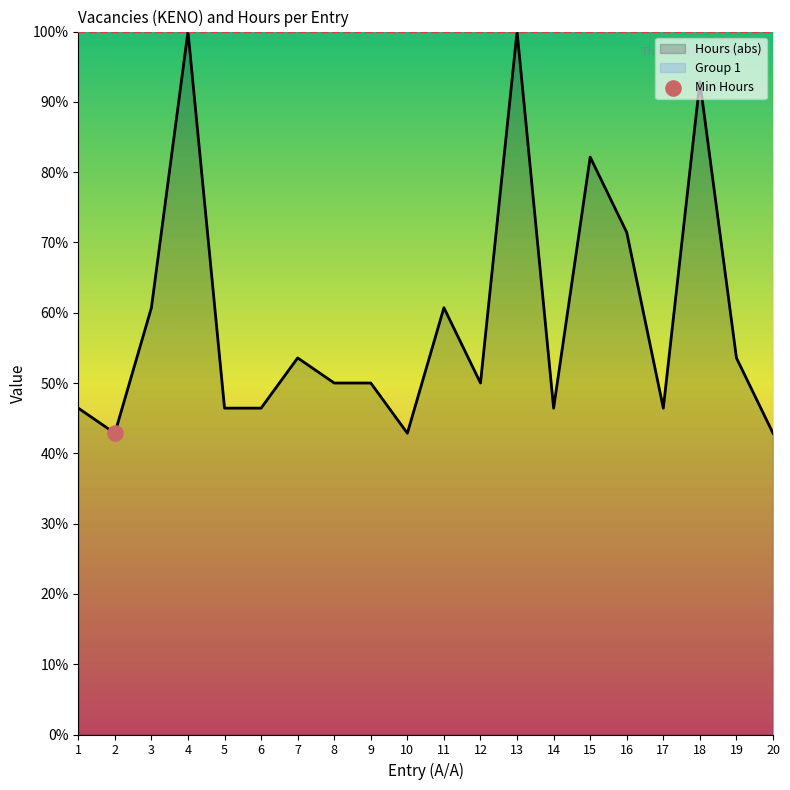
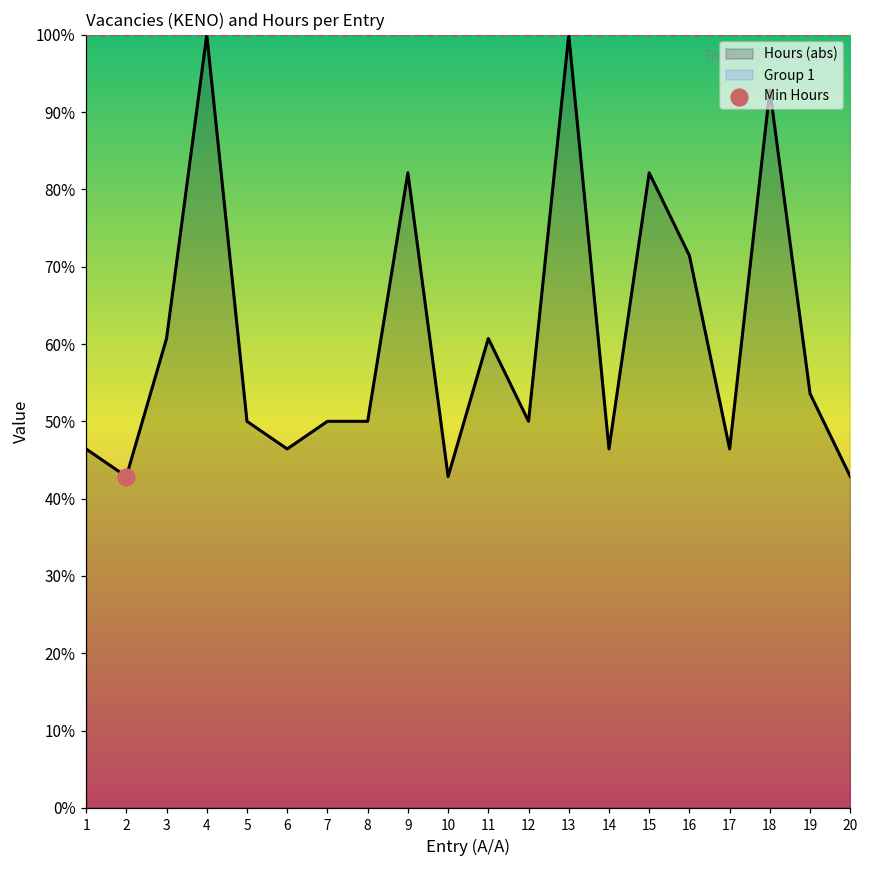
  {
    "Hours (abs)": {
      "1": "46%",
      "3": "61%",
-     "5": "46%",
+     "5": "50%",
      "6": "46%",
-     "7": "54%",
+     "7": "50%",
      "8": "50%",
-     "9": "50%",
+     "9": "82%",
      "10": "43%",
      "11": "61%",
      "12": "50%",
      "14": "46%",
      "15": "82%",
      "16": "71%",
      "17": "46%",
      "19": "54%",
      "20": "43%"
    },
    "Group 1": {
      "1": "100%",
      "2": "100%",
      "3": "100%",
      "5": "100%",
      "6": "100%",
      "7": "100%",
      "8": "100%",
      "9": "100%",
      "10": "100%",
      "11": "100%",
      "12": "100%",
      "14": "100%",
      "15": "100%",
      "16": "100%",
      "17": "100%",
      "18": "100%",
      "19": "100%",
      "20": "100%"
    }
  }
